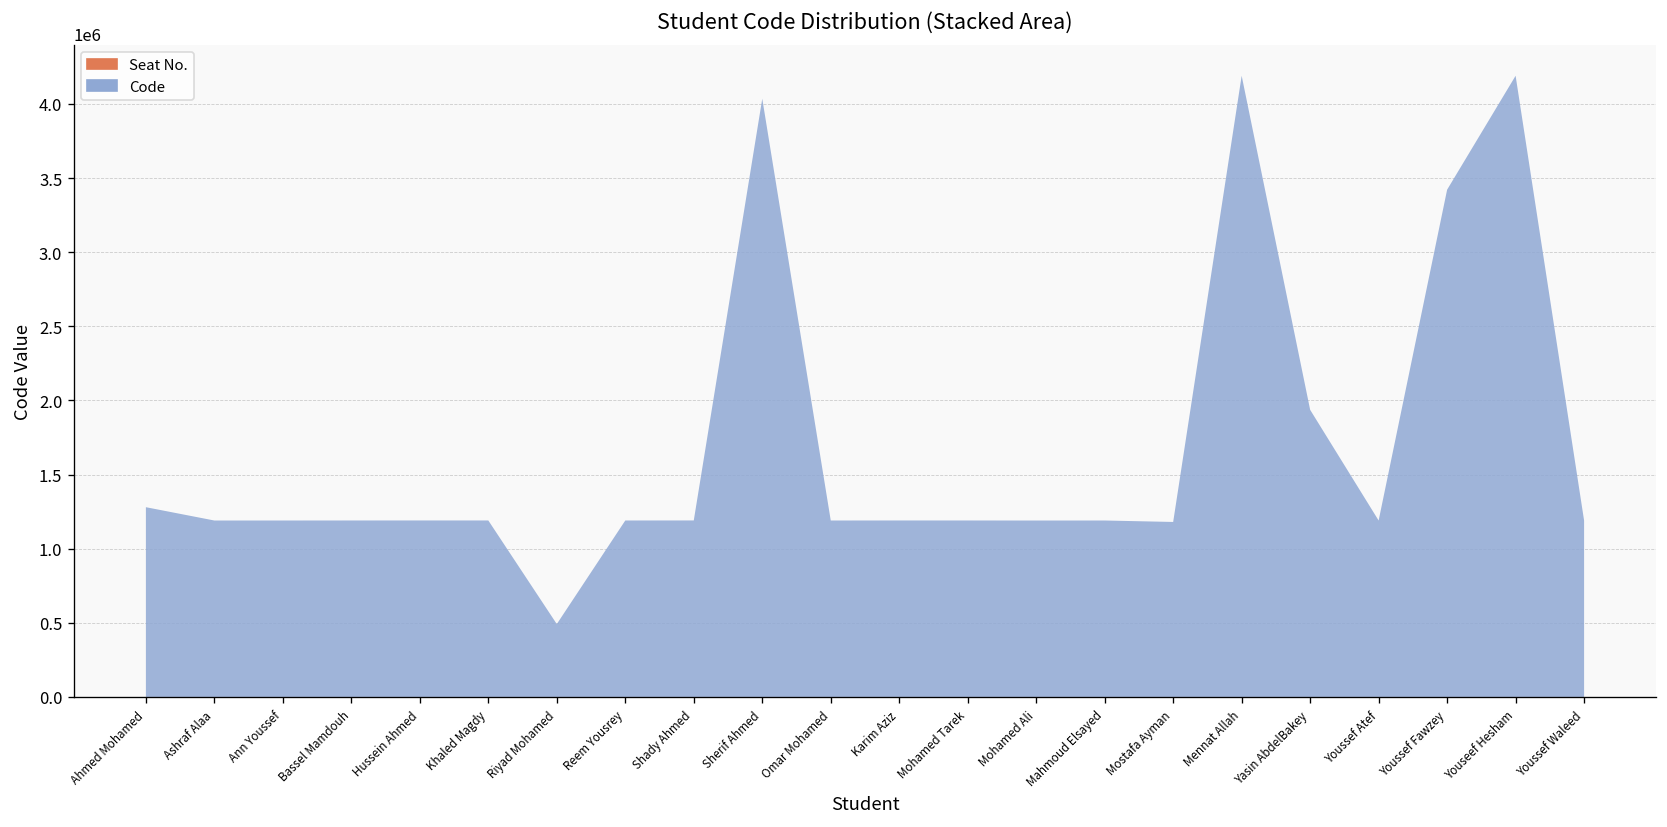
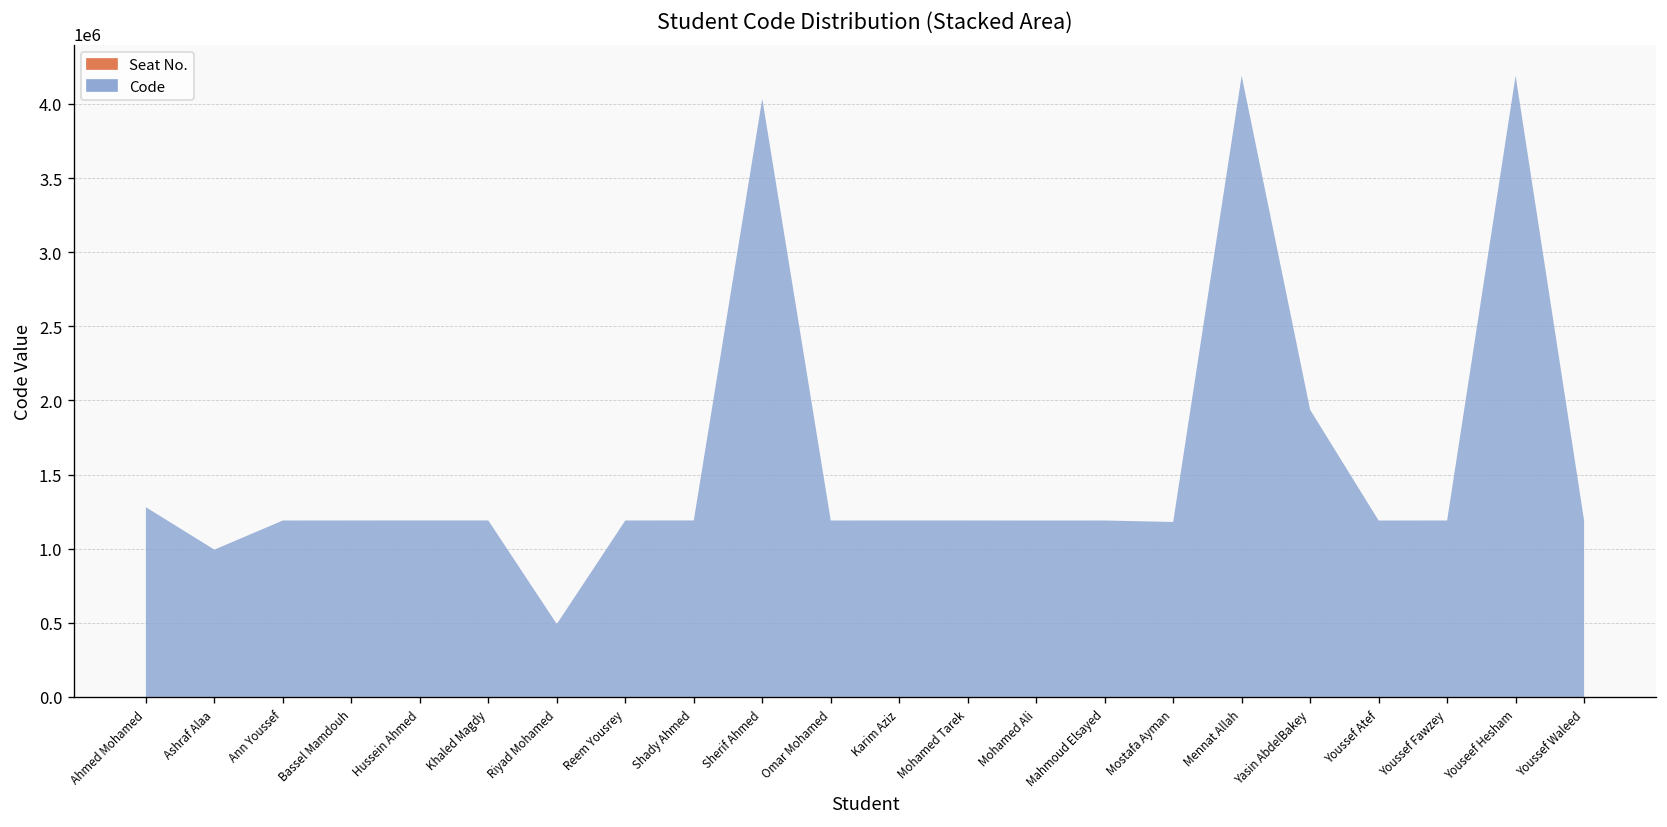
  {
    "Seat No.": {
      "Ahmed Mohamed": 0,
      "Ashraf Alaa": 0,
      "Ann Youssef": 0,
      "Bassel Mamdouh": 0,
      "Hussein Ahmed": 0,
      "Khaled Magdy": 0,
      "Riyad Mohamed": 0,
      "Reem Yousrey": 0,
      "Shady Ahmed": 0,
      "Sherif Ahmed": 0,
      "Omar Mohamed": 0,
      "Karim Aziz": 0,
      "Mohamed Tarek": 0,
      "Mohamed Ali": 0,
      "Mahmoud Elsayed": 0,
      "Mostafa Ayman": 0,
      "Mennat Allah": 0,
      "Yasin AbdelBakey": 0,
      "Youssef Atef": 0,
      "Youssef Fawzey": 0,
      "Youseef Hesham": 0,
      "Youssef Waleed": 0
    },
    "Code": {
      "Ahmed Mohamed": 1280000,
-     "Ashraf Alaa": 1190000,
+     "Ashraf Alaa": 990000,
      "Ann Youssef": 1190000,
      "Bassel Mamdouh": 1190000,
      "Hussein Ahmed": 1190000,
      "Khaled Magdy": 1190000,
      "Riyad Mohamed": 490000,
      "Reem Yousrey": 1190000,
      "Shady Ahmed": 1190000,
      "Sherif Ahmed": 4040000,
      "Omar Mohamed": 1190000,
      "Karim Aziz": 1190000,
      "Mohamed Tarek": 1190000,
      "Mohamed Ali": 1190000,
      "Mahmoud Elsayed": 1190000,
      "Mostafa Ayman": 1180000,
      "Mennat Allah": 4190000,
      "Yasin AbdelBakey": 1940000,
      "Youssef Atef": 1190000,
-     "Youssef Fawzey": 3420000,
+     "Youssef Fawzey": 1190000,
      "Youseef Hesham": 4190000,
      "Youssef Waleed": 1190000
    }
  }
